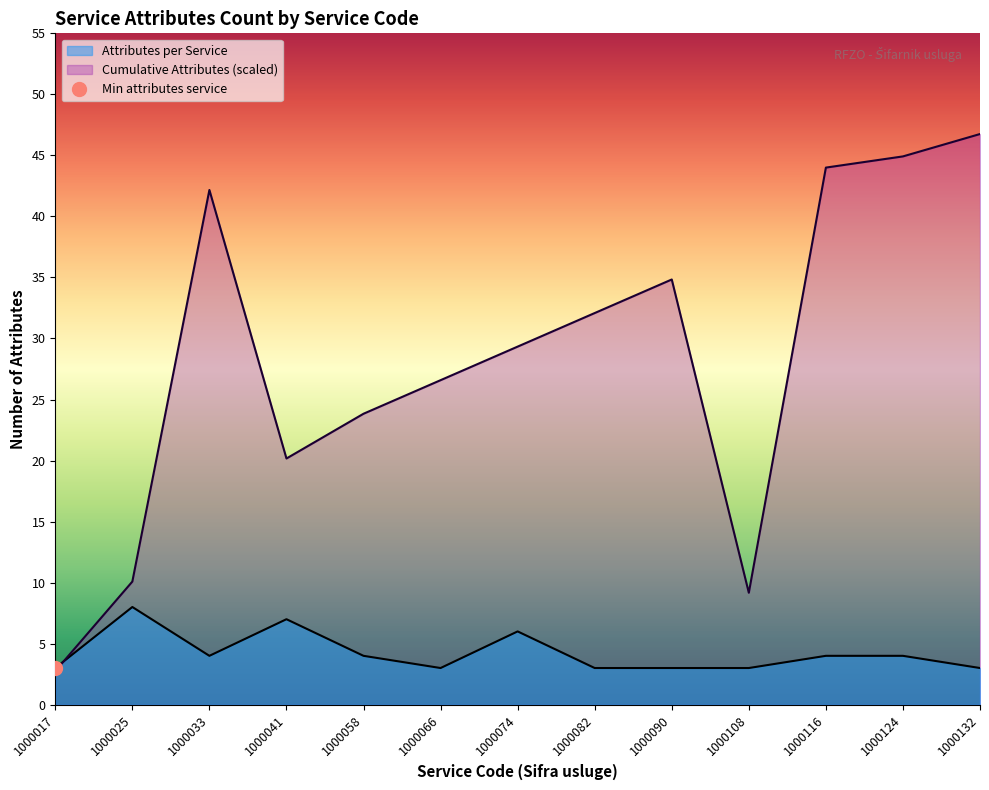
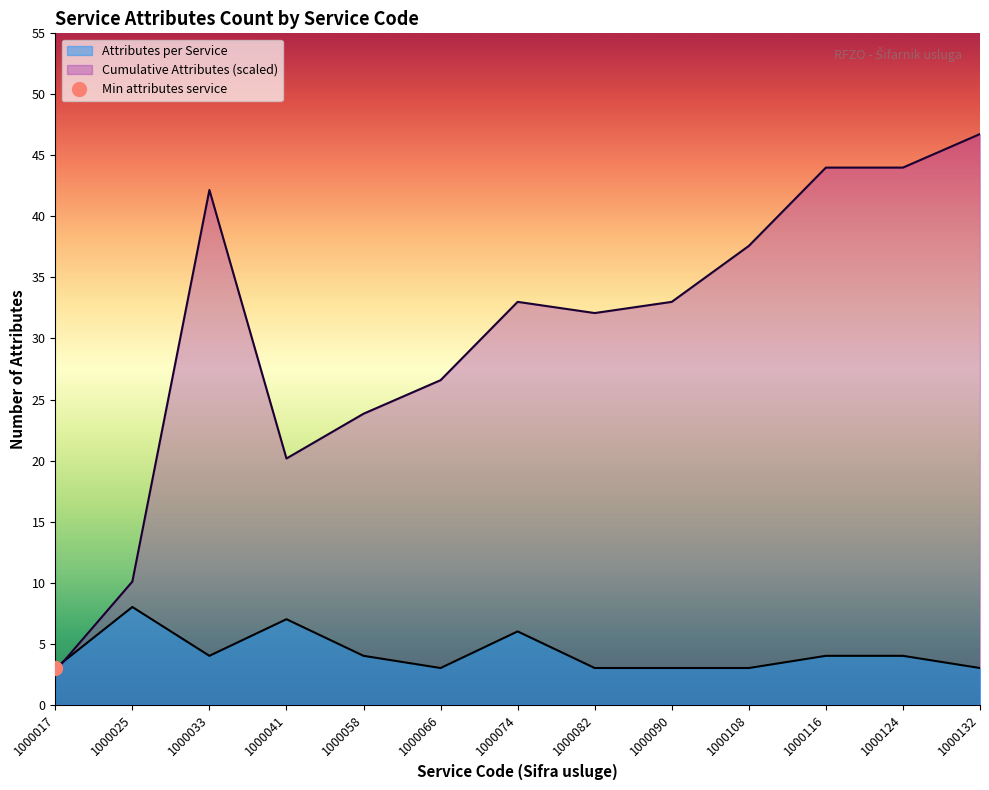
  {
    "Attributes per Service": {
      "1000025": 8.0,
      "1000033": 4.0,
      "1000041": 7.0,
      "1000058": 4.0,
      "1000066": 3.0,
      "1000074": 6.0,
      "1000082": 3.0,
      "1000090": 3.0,
      "1000108": 3.0,
      "1000116": 4.0,
      "1000124": 4.0,
      "1000132": 3.0
    },
    "Cumulative Attributes (scaled)": {
      "1000017": 2.8,
      "1000025": 10.1,
      "1000033": 42.2,
      "1000041": 20.2,
      "1000058": 23.8,
      "1000066": 26.6,
-     "1000074": 29.3,
+     "1000074": 33.0,
      "1000082": 32.1,
-     "1000090": 34.8,
-     "1000108": 9.2,
+     "1000090": 33.0,
+     "1000108": 37.6,
      "1000116": 44.0,
-     "1000124": 44.9,
+     "1000124": 44.0,
      "1000132": 46.8
    }
  }
